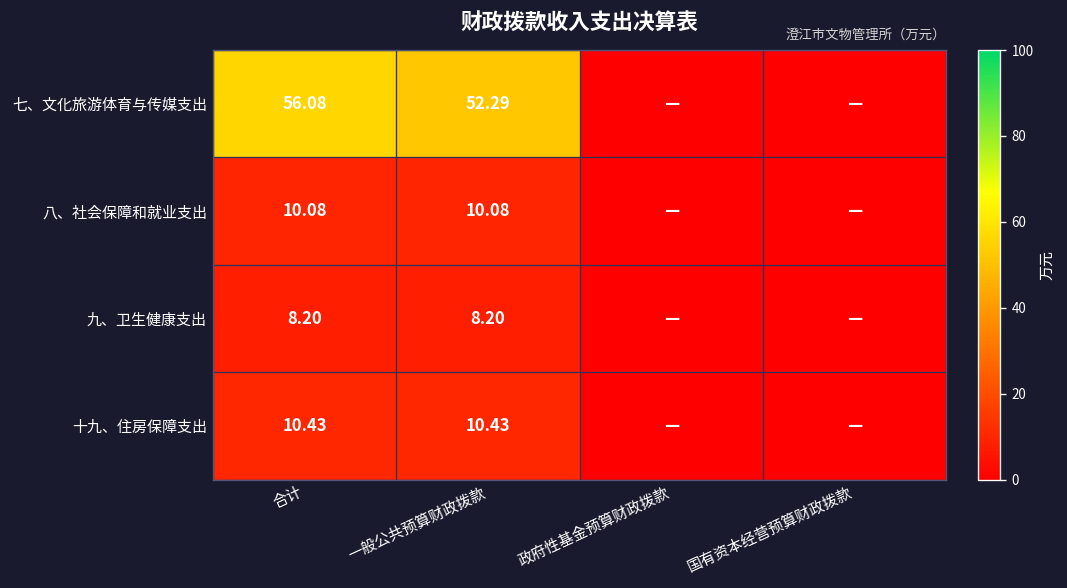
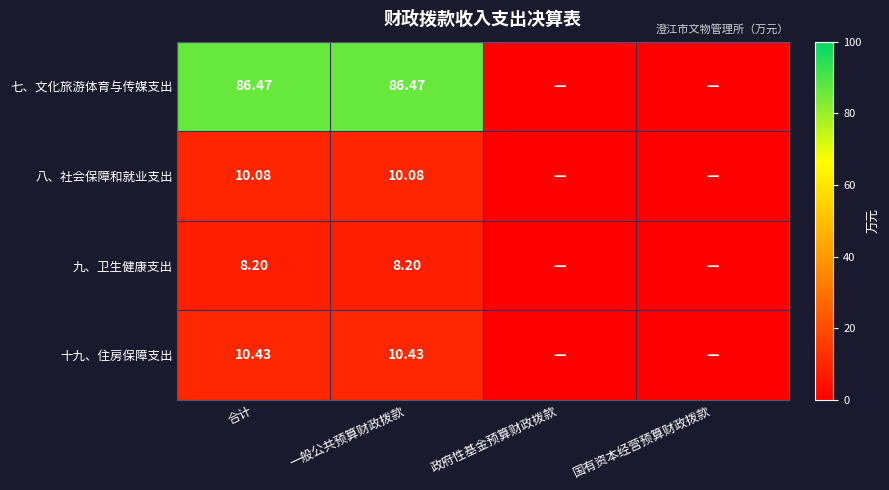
  {
    "七、文化旅游体育与传媒支出": {
-     "合计": 56.08,
-     "一般公共预算财政拨款": 52.29
+     "合计": 86.47,
+     "一般公共预算财政拨款": 86.47
    },
    "八、社会保障和就业支出": {
      "合计": 10.08,
      "一般公共预算财政拨款": 10.08
    },
    "九、卫生健康支出": {
      "合计": 8.20,
      "一般公共预算财政拨款": 8.20
    },
    "十九、住房保障支出": {
      "合计": 10.43,
      "一般公共预算财政拨款": 10.43
    }
  }
